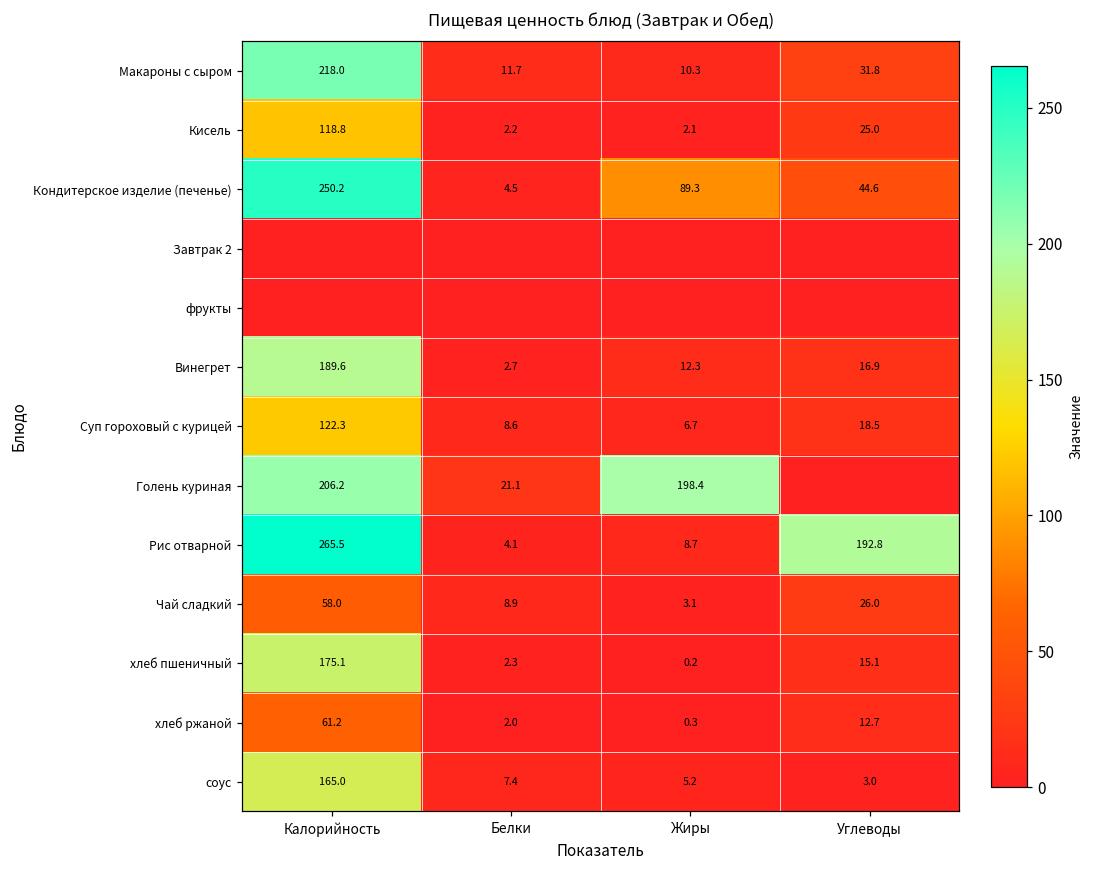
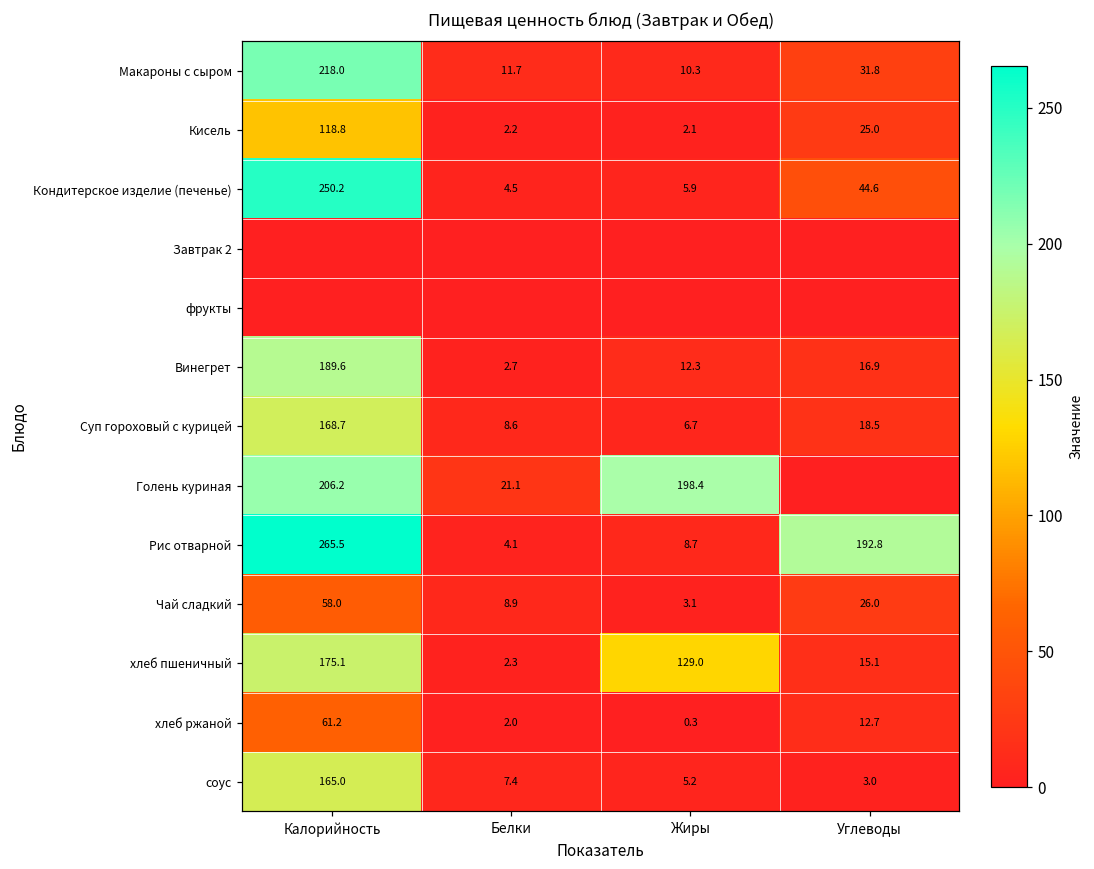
  {
    "Макароны с сыром": {
      "Калорийность": 218.0,
      "Белки": 11.7,
      "Жиры": 10.3,
      "Углеводы": 31.8
    },
    "Кисель": {
      "Калорийность": 118.8,
      "Белки": 2.2,
      "Жиры": 2.1,
      "Углеводы": 25.0
    },
    "Кондитерское изделие (печенье)": {
      "Калорийность": 250.2,
      "Белки": 4.5,
-     "Жиры": 89.3,
+     "Жиры": 5.9,
      "Углеводы": 44.6
    },
    "Винегрет": {
      "Калорийность": 189.6,
      "Белки": 2.7,
      "Жиры": 12.3,
      "Углеводы": 16.9
    },
    "Суп гороховый с курицей": {
-     "Калорийность": 122.3,
+     "Калорийность": 168.7,
      "Белки": 8.6,
      "Жиры": 6.7,
      "Углеводы": 18.5
    },
    "Голень куриная": {
      "Калорийность": 206.2,
      "Белки": 21.1,
      "Жиры": 198.4
    },
    "Рис отварной": {
      "Калорийность": 265.5,
      "Белки": 4.1,
      "Жиры": 8.7,
      "Углеводы": 192.8
    },
    "Чай сладкий": {
      "Калорийность": 58.0,
      "Белки": 8.9,
      "Жиры": 3.1,
      "Углеводы": 26.0
    },
    "хлеб пшеничный": {
      "Калорийность": 175.1,
      "Белки": 2.3,
-     "Жиры": 0.2,
+     "Жиры": 129.0,
      "Углеводы": 15.1
    },
    "хлеб ржаной": {
      "Калорийность": 61.2,
      "Белки": 2.0,
      "Жиры": 0.3,
      "Углеводы": 12.7
    },
    "соус": {
      "Калорийность": 165.0,
      "Белки": 7.4,
      "Жиры": 5.2,
      "Углеводы": 3.0
    }
  }
